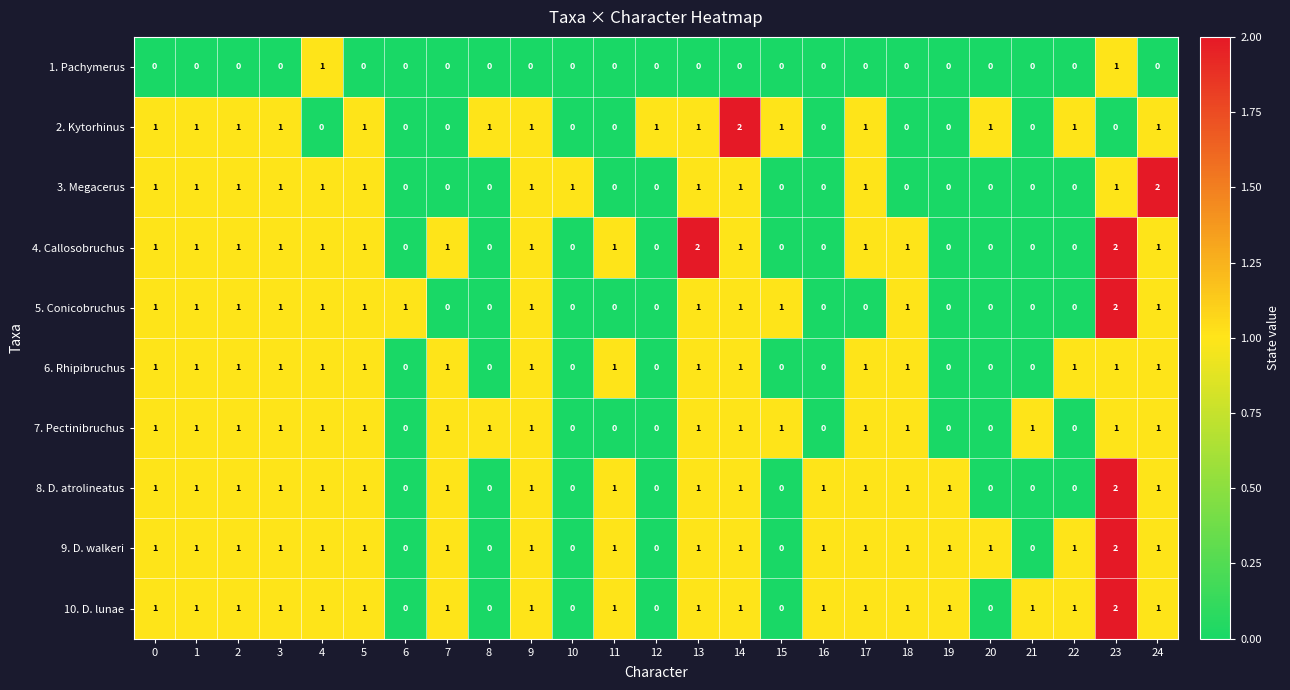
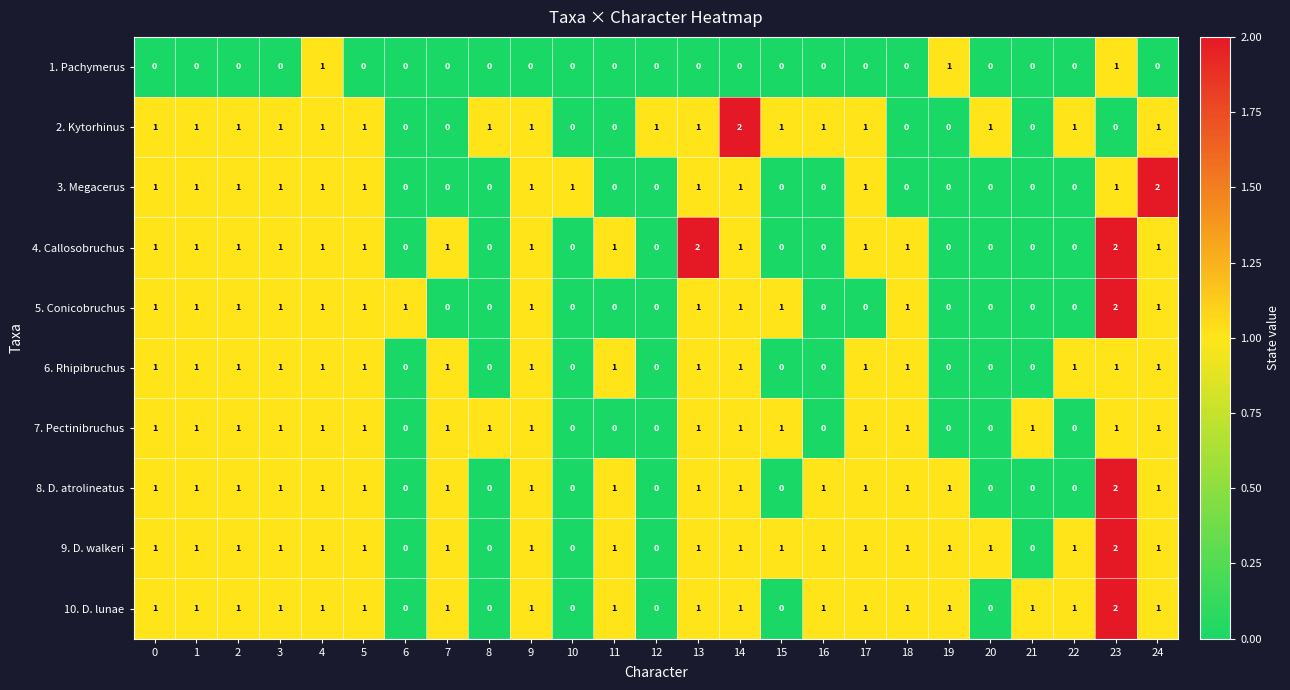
  {
    "1. Pachymerus": {
      "0": 0,
      "1": 0,
      "2": 0,
      "3": 0,
      "4": 1,
      "5": 0,
      "6": 0,
      "7": 0,
      "8": 0,
      "9": 0,
      "10": 0,
      "11": 0,
      "12": 0,
      "13": 0,
      "14": 0,
      "15": 0,
      "16": 0,
      "17": 0,
      "18": 0,
-     "19": 0,
+     "19": 1,
      "20": 0,
      "21": 0,
      "22": 0,
      "23": 1,
      "24": 0
    },
    "2. Kytorhinus": {
      "0": 1,
      "1": 1,
      "2": 1,
      "3": 1,
-     "4": 0,
+     "4": 1,
      "5": 1,
      "6": 0,
      "7": 0,
      "8": 1,
      "9": 1,
      "10": 0,
      "11": 0,
      "12": 1,
      "13": 1,
      "14": 2,
      "15": 1,
-     "16": 0,
+     "16": 1,
      "17": 1,
      "18": 0,
      "19": 0,
      "20": 1,
      "21": 0,
      "22": 1,
      "23": 0,
      "24": 1
    },
    "9. D. walkeri": {
      "0": 1,
      "1": 1,
      "2": 1,
      "3": 1,
      "4": 1,
      "5": 1,
      "6": 0,
      "7": 1,
      "8": 0,
      "9": 1,
      "10": 0,
      "11": 1,
      "12": 0,
      "13": 1,
      "14": 1,
-     "15": 0,
+     "15": 1,
      "16": 1,
      "17": 1,
      "18": 1,
      "19": 1,
      "20": 1,
      "21": 0,
      "22": 1,
      "23": 2,
      "24": 1
    }
  }
